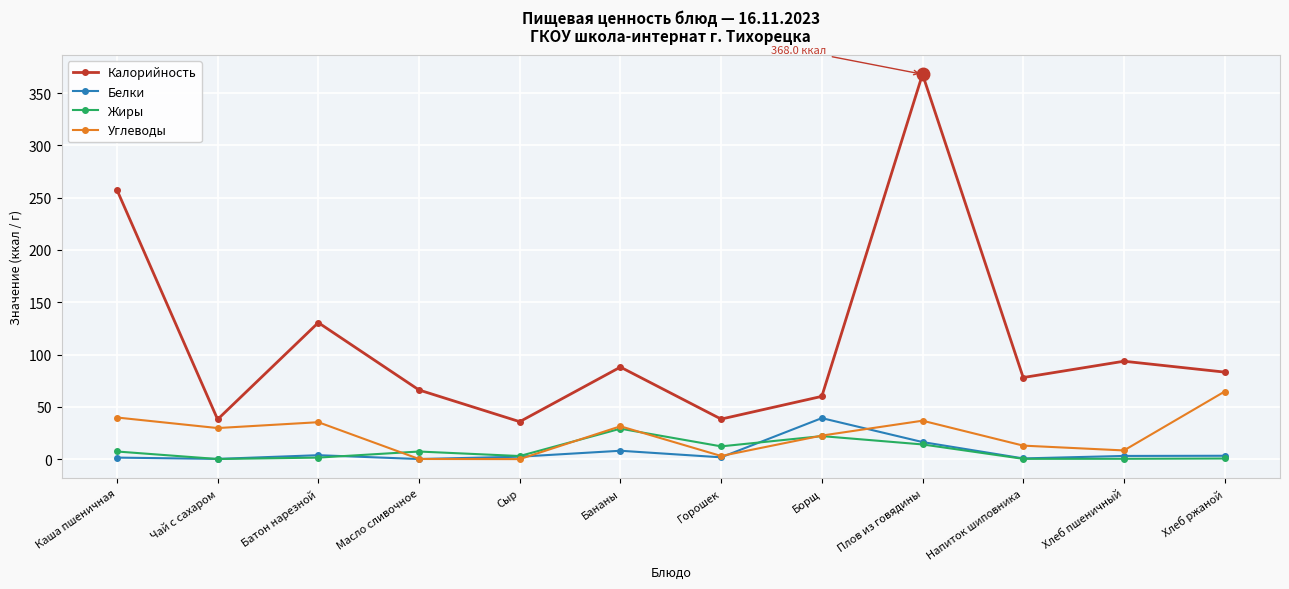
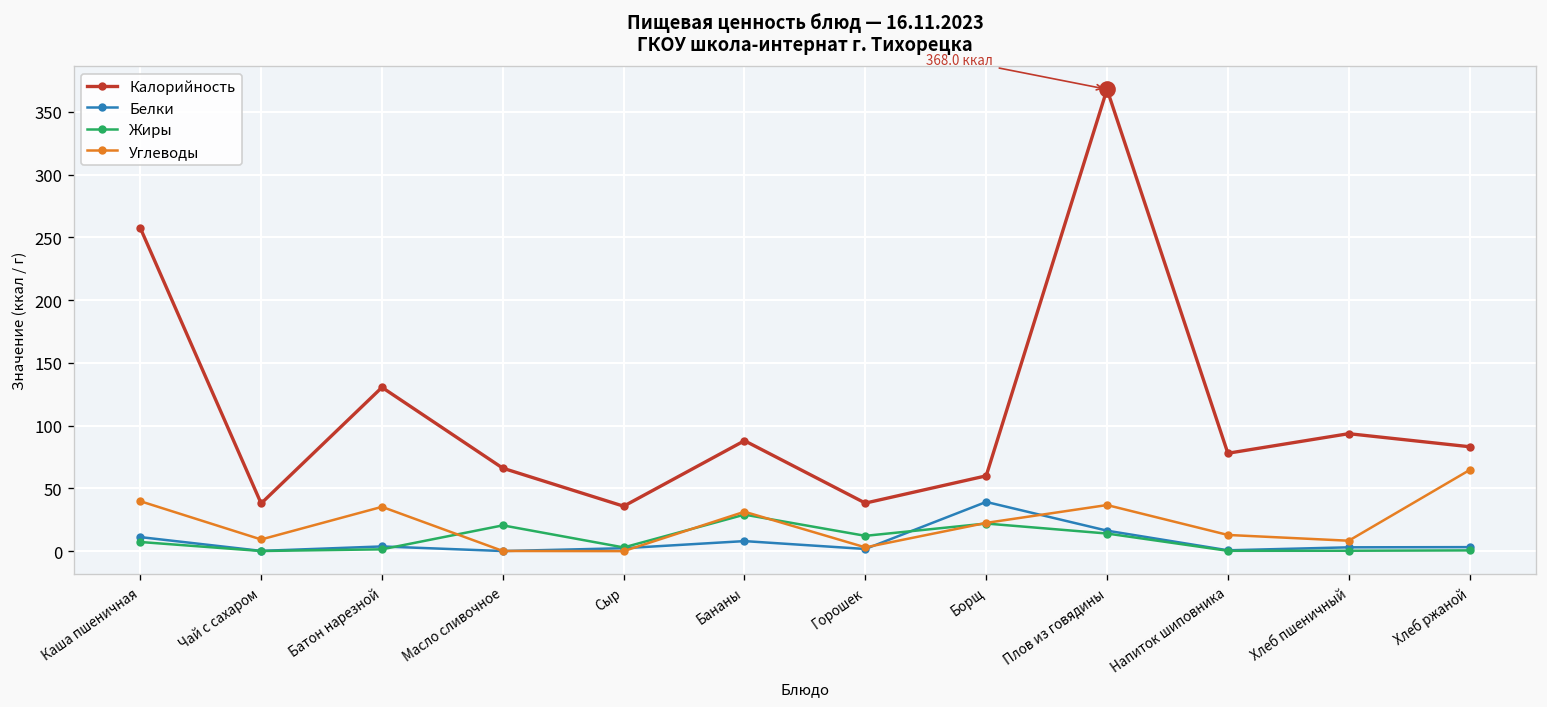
  {
    "Белки": {
-     "Каша пшеничная": 1,
+     "Каша пшеничная": 11,
      "Бананы": 8,
      "Борщ": 39,
      "Хлеб пшеничный": 3,
      "Хлеб ржаной": 3
    },
    "Жиры": {
      "Каша пшеничная": 7,
-     "Масло сливочное": 7,
+     "Масло сливочное": 21,
      "Горошек": 12,
      "Хлеб пшеничный": 0,
      "Хлеб ржаной": 1
    },
    "Углеводы": {
      "Каша пшеничная": 40,
-     "Чай с сахаром": 30,
+     "Чай с сахаром": 9,
      "Батон нарезной": 35,
      "Плов из говядины": 37,
      "Напиток шиповника": 13,
      "Хлеб пшеничный": 8,
      "Хлеб ржаной": 65
    }
  }
